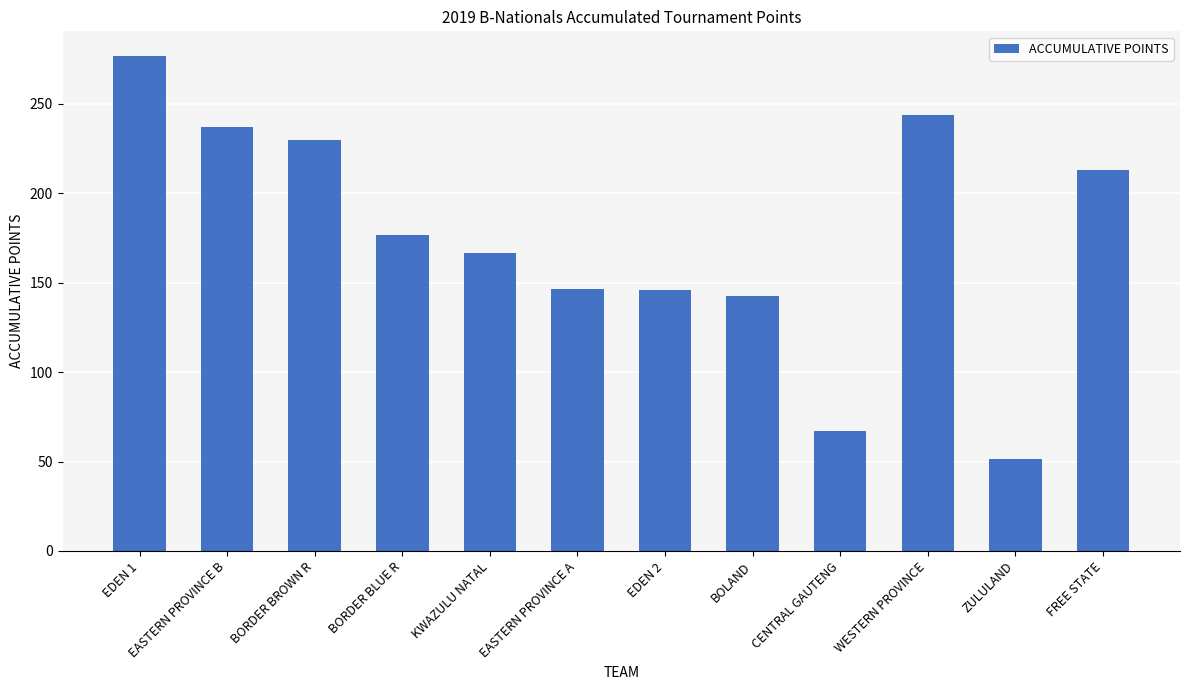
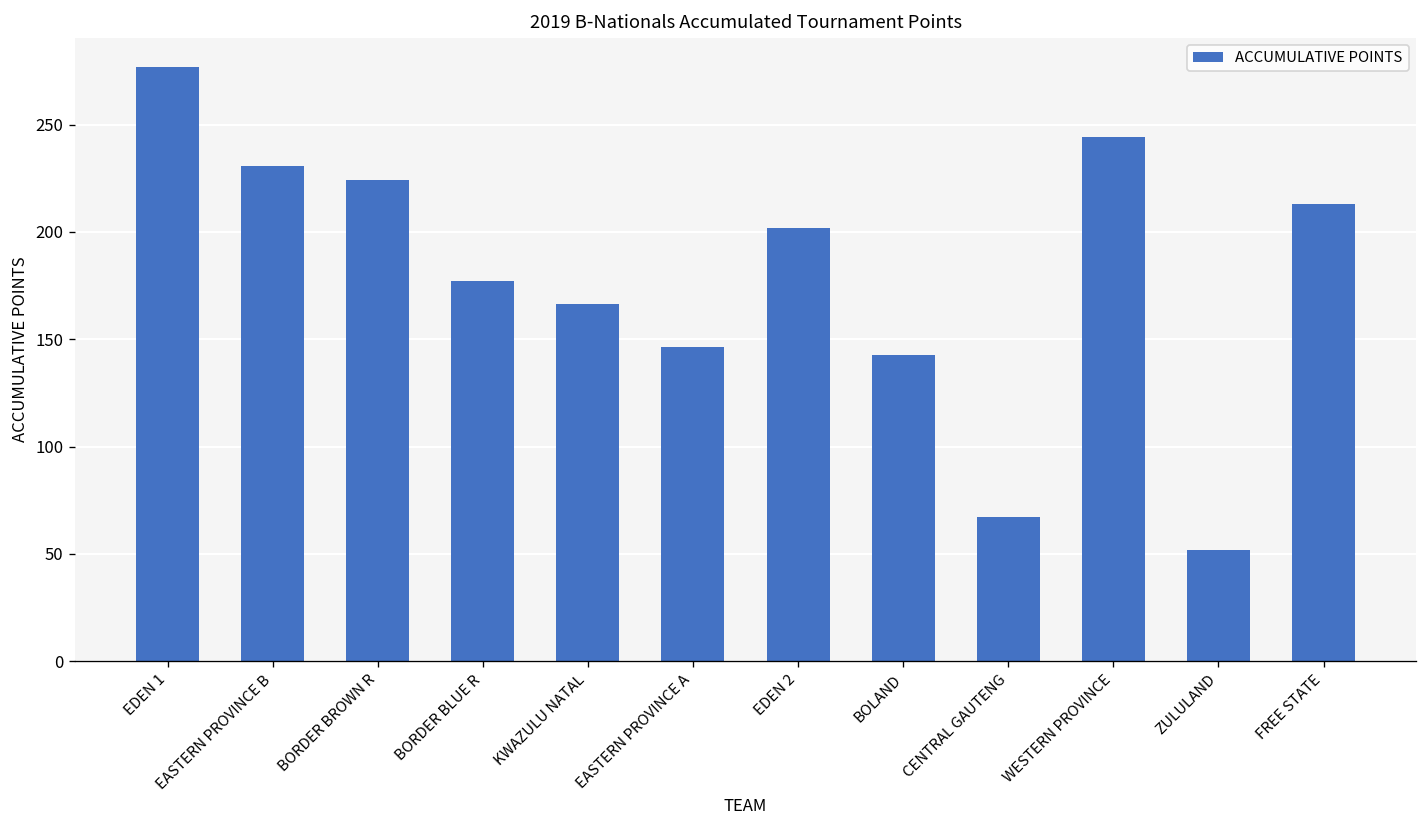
  {
    "EDEN 1": 277,
-   "EASTERN PROVINCE B": 237,
-   "BORDER BROWN R": 230,
+   "EASTERN PROVINCE B": 231,
+   "BORDER BROWN R": 224,
    "BORDER BLUE R": 177,
    "KWAZULU NATAL": 167,
    "EASTERN PROVINCE A": 147,
-   "EDEN 2": 146,
+   "EDEN 2": 202,
    "BOLAND": 143,
    "CENTRAL GAUTENG": 67,
    "WESTERN PROVINCE": 244,
    "ZULULAND": 52,
    "FREE STATE": 213
  }
